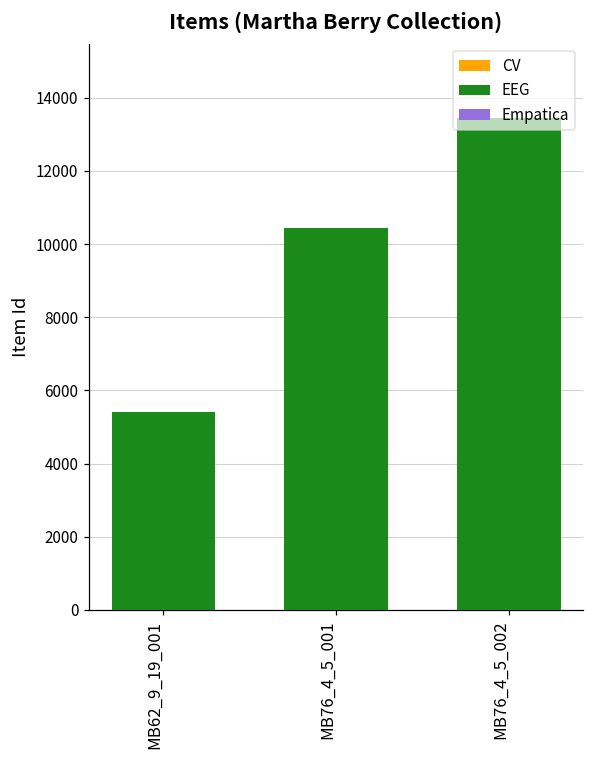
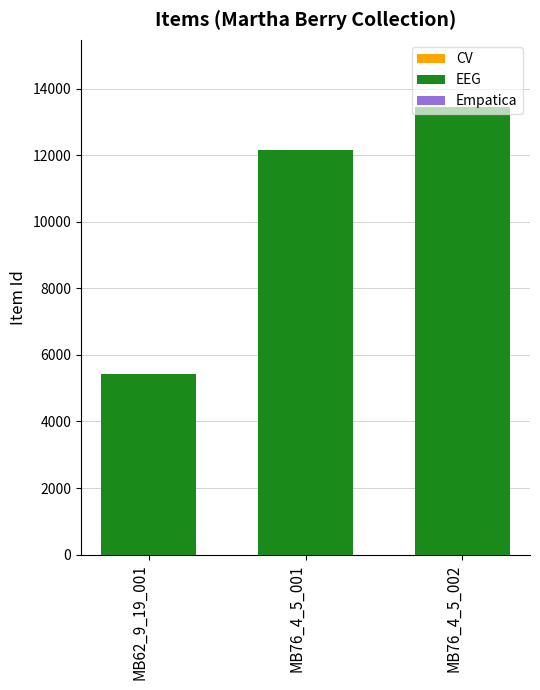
  {
    "MB62_9_19_001": 5400,
-   "MB76_4_5_001": 10400
+   "MB76_4_5_001": 12200
  }
